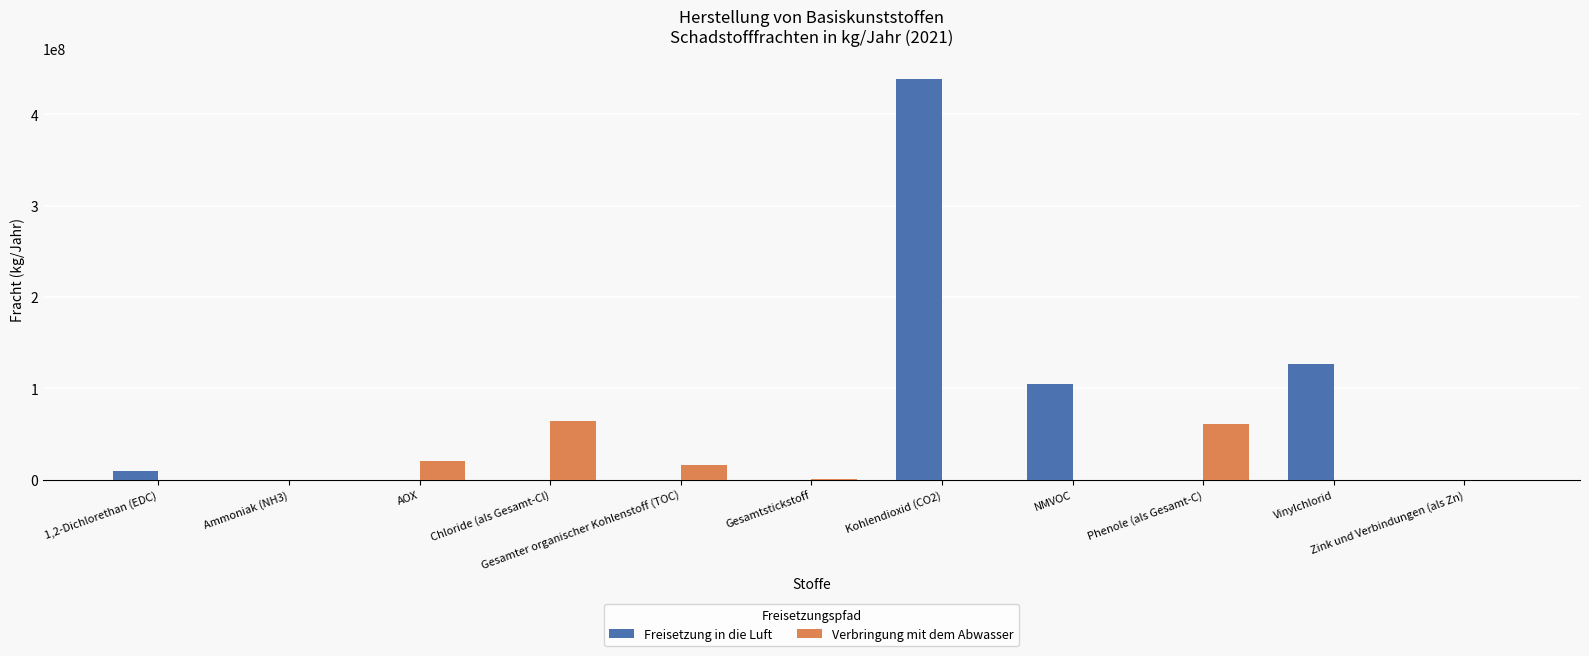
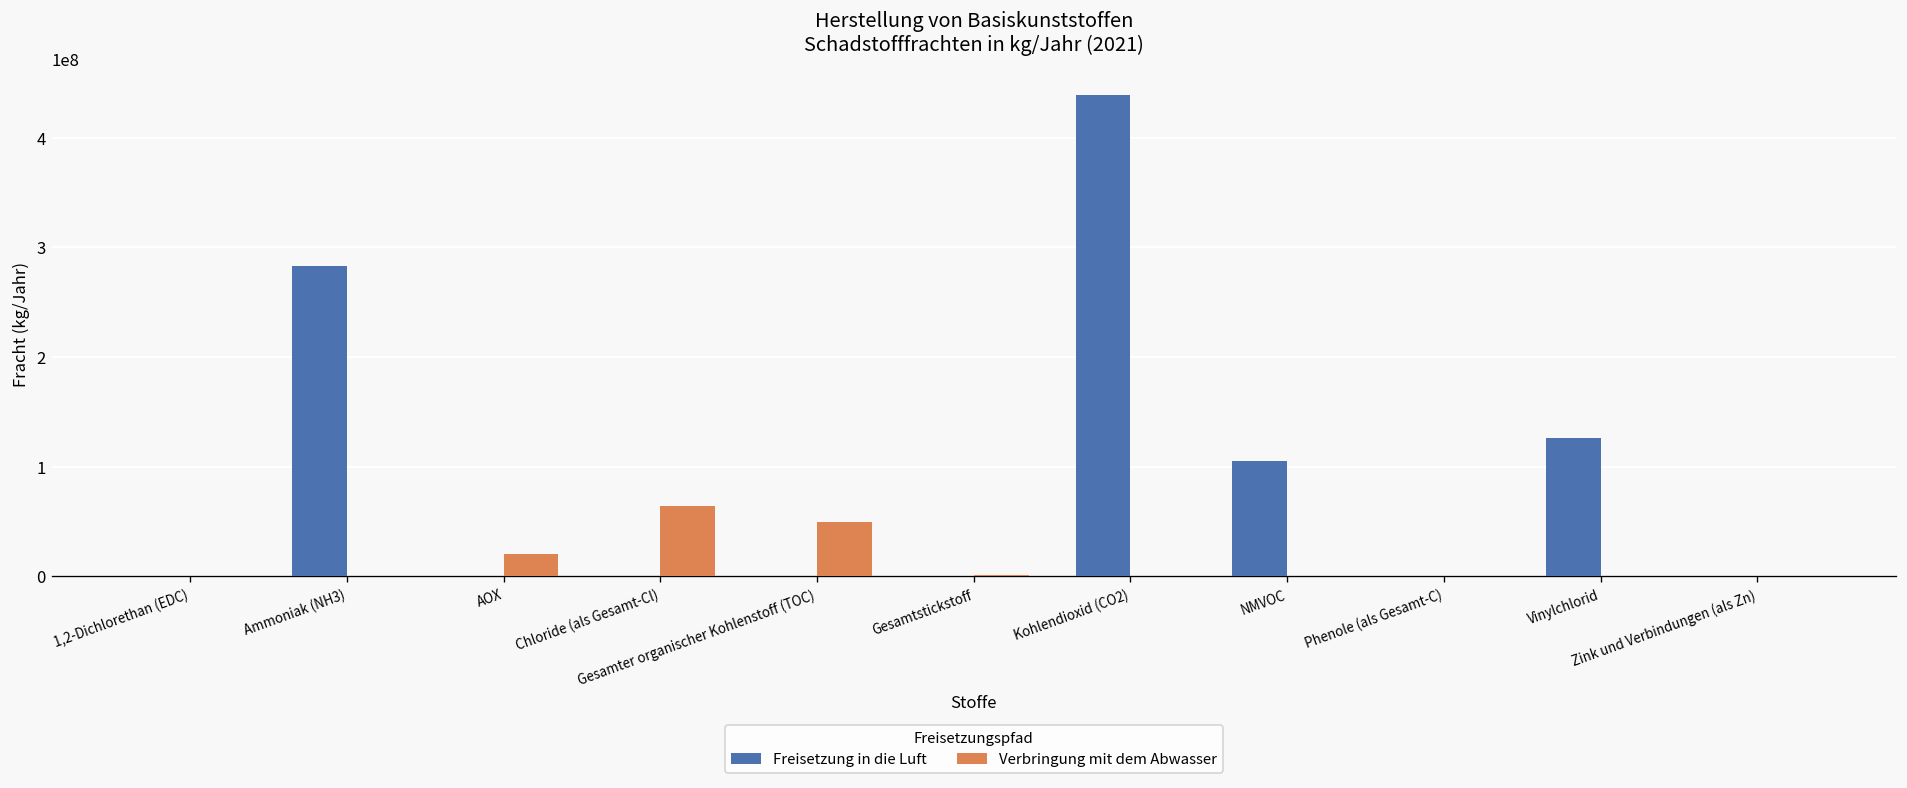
  {
    "Freisetzung in die Luft": {
-     "1,2-Dichlorethan (EDC)": 10000000,
-     "Ammoniak (NH3)": 0,
+     "1,2-Dichlorethan (EDC)": 0,
+     "Ammoniak (NH3)": 280000000,
      "AOX": 0,
      "Chloride (als Gesamt-Cl)": 0,
      "Gesamter organischer Kohlenstoff (TOC)": 0,
      "Gesamtstickstoff": 0,
      "Kohlendioxid (CO2)": 440000000,
      "NMVOC": 100000000,
      "Phenole (als Gesamt-C)": 0,
      "Vinylchlorid": 130000000,
      "Zink und Verbindungen (als Zn)": 0
    },
    "Verbringung mit dem Abwasser": {
      "Ammoniak (NH3)": 0,
      "AOX": 20000000,
      "Chloride (als Gesamt-Cl)": 60000000,
-     "Gesamter organischer Kohlenstoff (TOC)": 20000000,
+     "Gesamter organischer Kohlenstoff (TOC)": 50000000,
      "Kohlendioxid (CO2)": 0,
      "NMVOC": 0,
-     "Phenole (als Gesamt-C)": 60000000
+     "Phenole (als Gesamt-C)": 0
    }
  }
